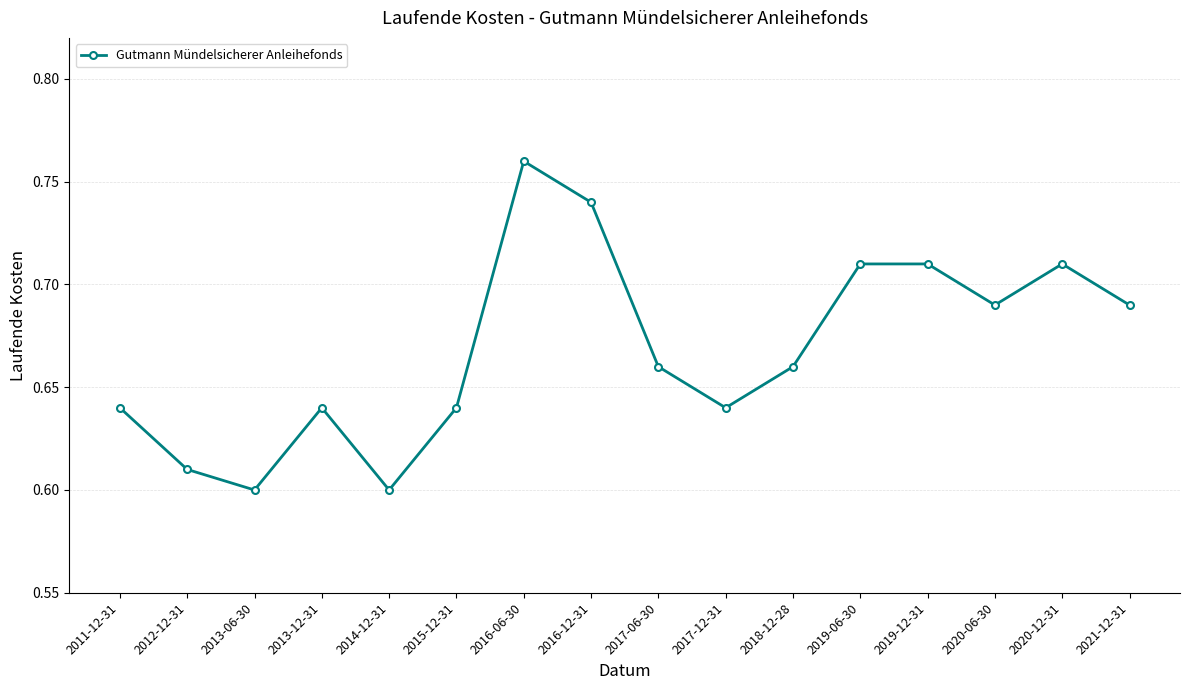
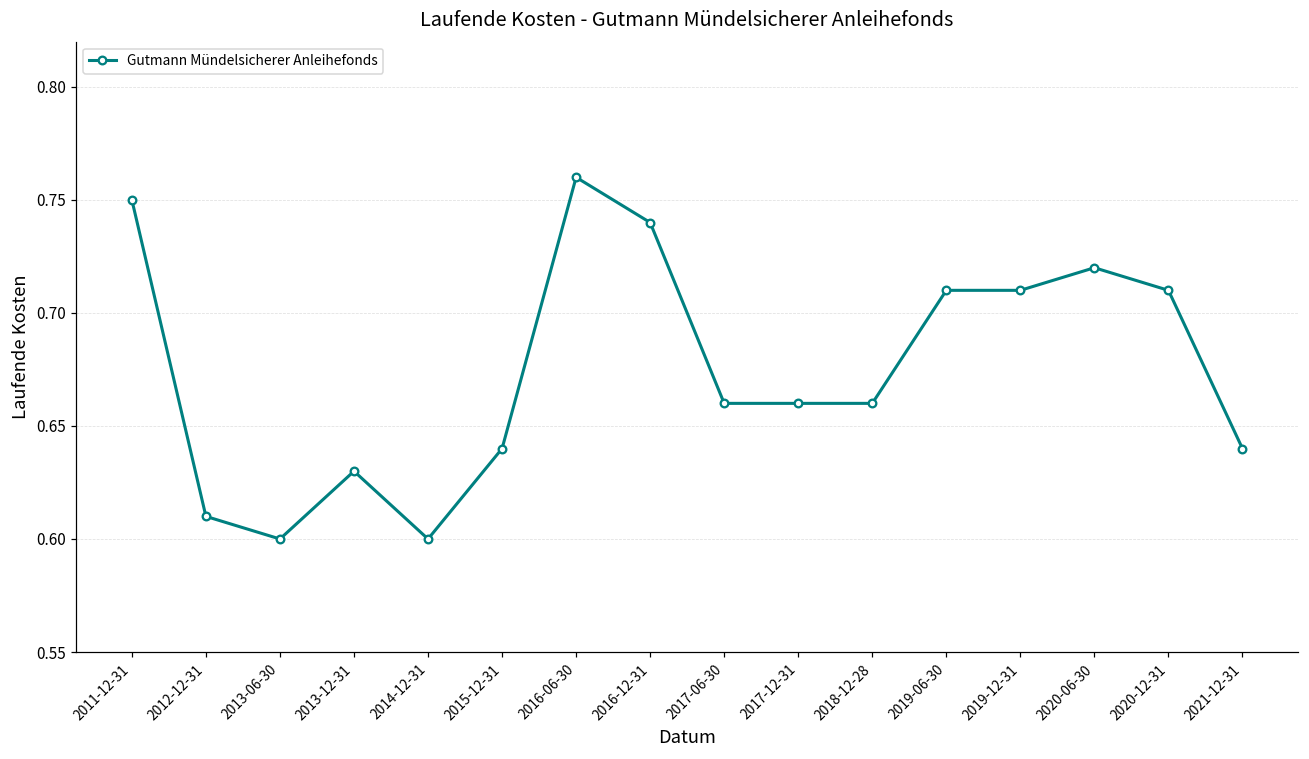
  {
-   "2011-12-31": 0.64,
+   "2011-12-31": 0.75,
    "2012-12-31": 0.61,
    "2013-06-30": 0.60,
-   "2013-12-31": 0.64,
+   "2013-12-31": 0.63,
    "2014-12-31": 0.60,
    "2015-12-31": 0.64,
    "2016-06-30": 0.76,
    "2016-12-31": 0.74,
    "2017-06-30": 0.66,
-   "2017-12-31": 0.64,
+   "2017-12-31": 0.66,
    "2018-12-28": 0.66,
    "2019-06-30": 0.71,
    "2019-12-31": 0.71,
-   "2020-06-30": 0.69,
+   "2020-06-30": 0.72,
    "2020-12-31": 0.71,
-   "2021-12-31": 0.69
+   "2021-12-31": 0.64
  }
